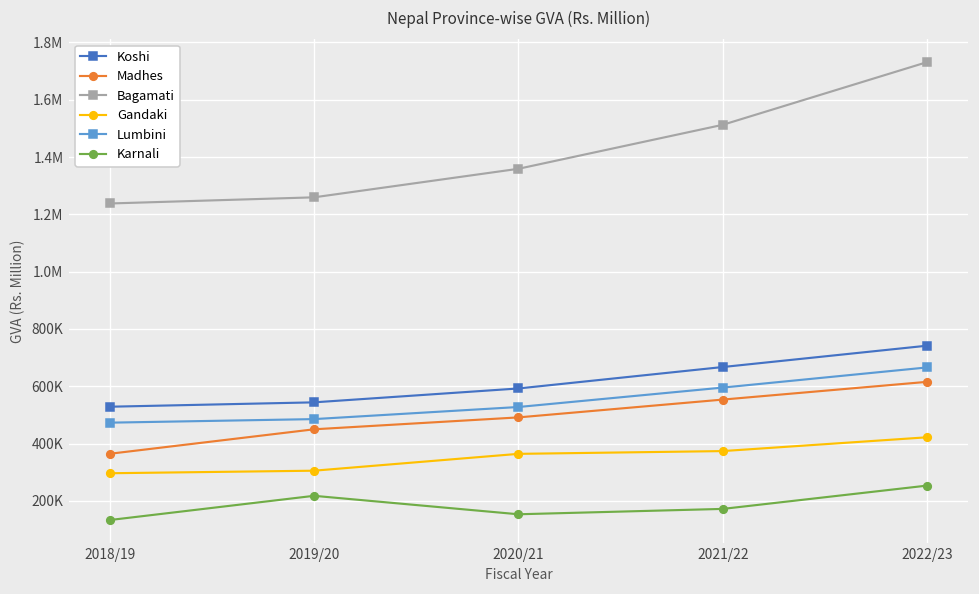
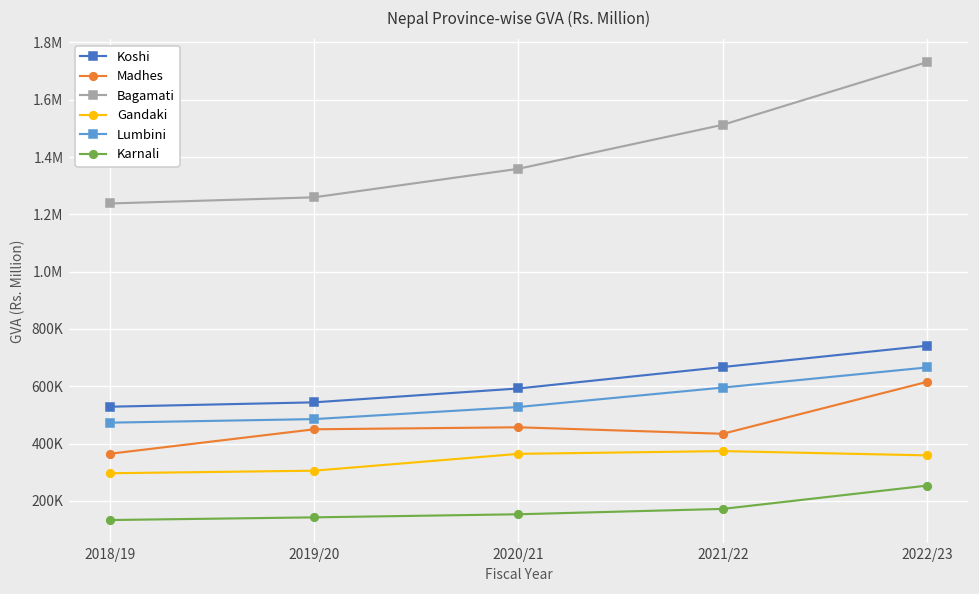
  {
    "Madhes": {
      "2018/19": 360000,
      "2019/20": 450000,
-     "2020/21": 490000,
-     "2021/22": 550000,
+     "2020/21": 460000,
+     "2021/22": 430000,
      "2022/23": 620000
    },
    "Bagamati": {
      "2018/19": 1240000,
      "2019/20": 1260000,
      "2020/21": 1360000,
      "2021/22": 1510000,
      "2022/23": 1730000
    },
    "Gandaki": {
      "2018/19": 300000,
      "2019/20": 310000,
      "2020/21": 360000,
      "2021/22": 370000,
-     "2022/23": 420000
+     "2022/23": 360000
    },
    "Karnali": {
      "2018/19": 130000,
-     "2019/20": 220000,
+     "2019/20": 140000,
      "2020/21": 150000,
      "2021/22": 170000,
      "2022/23": 250000
    }
  }
